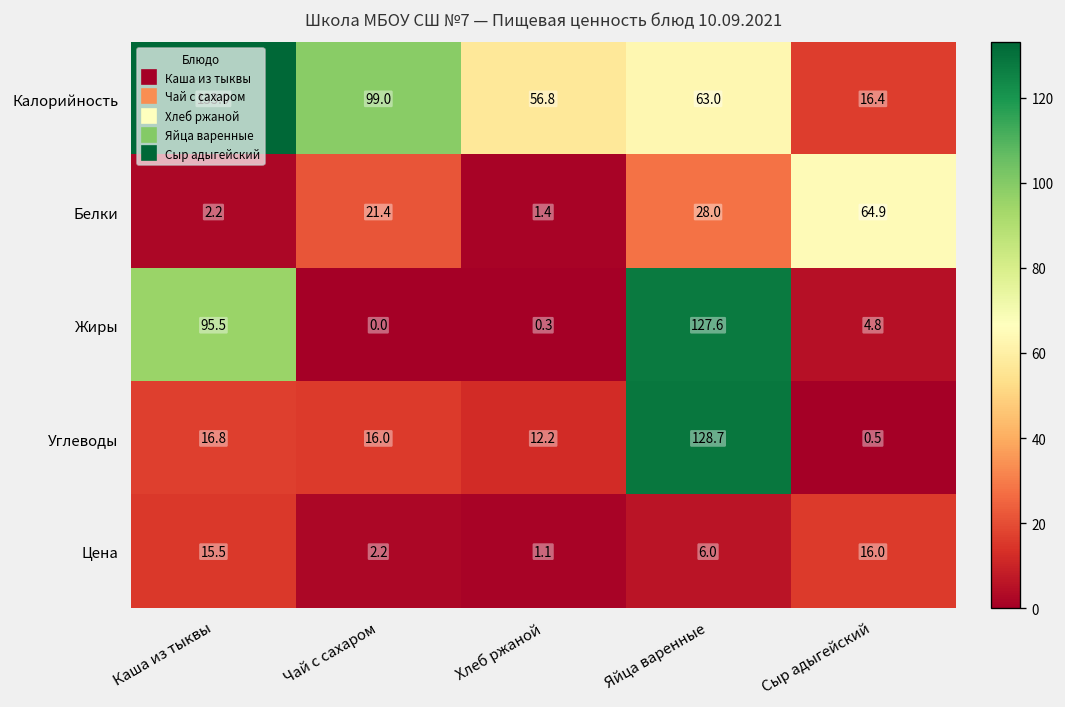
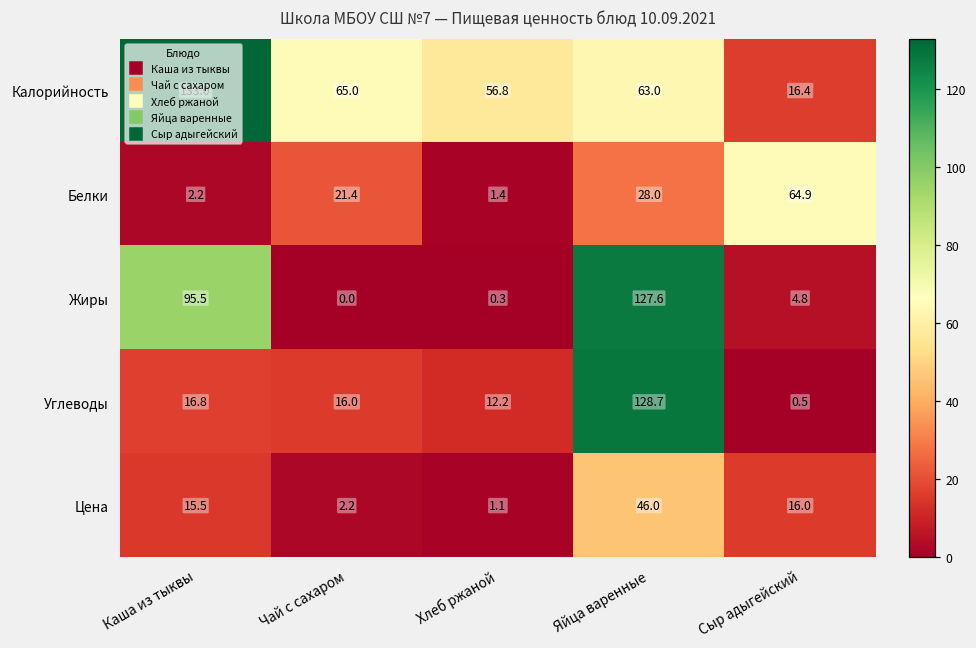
  {
    "Калорийность": {
-     "Чай с сахаром": 99.0
+     "Чай с сахаром": 65.0
    },
    "Цена": {
-     "Яйца варенные": 6.0
+     "Яйца варенные": 46.0
    }
  }
